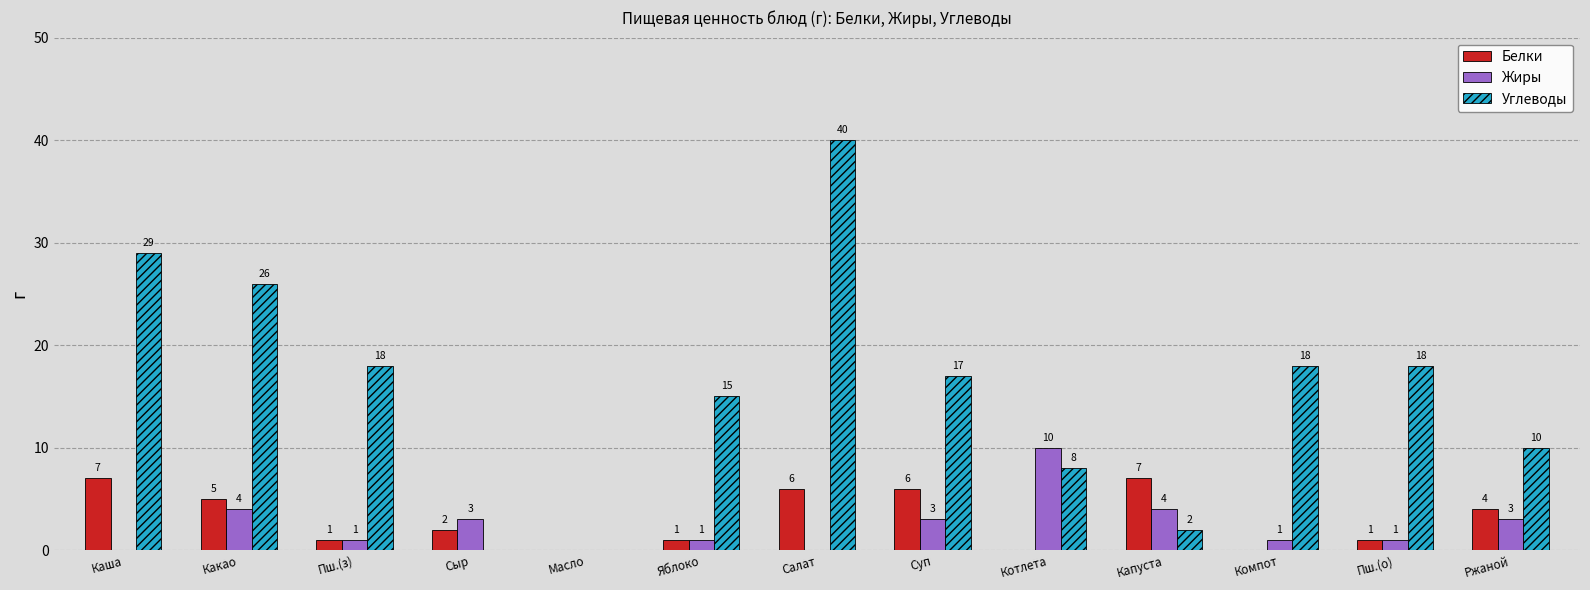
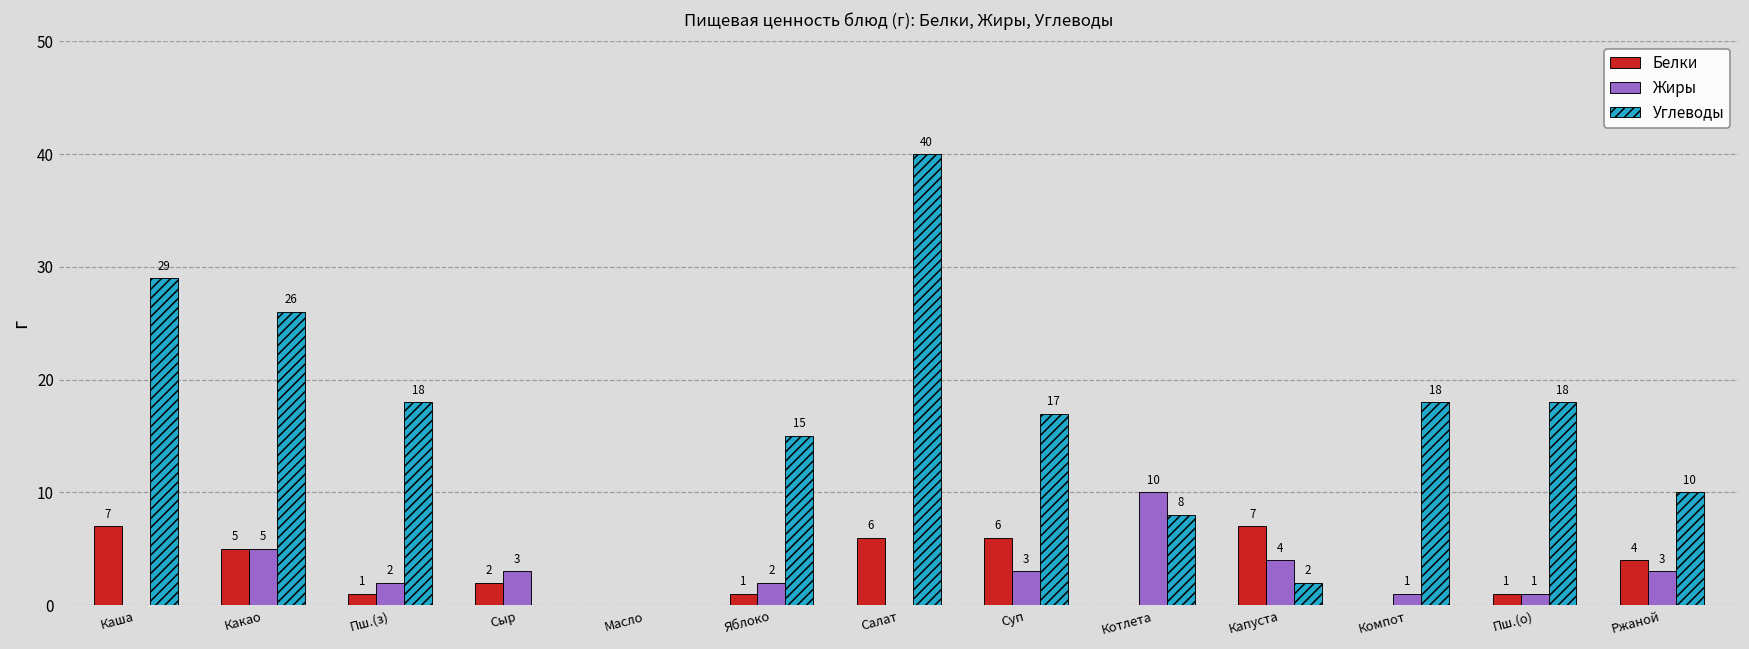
  {
    "Белки": {
      "Каша": 7,
      "Какао": 5,
      "Пш.(з)": 1,
      "Сыр": 2,
      "Яблоко": 1,
      "Салат": 6,
      "Суп": 6,
      "Капуста": 7,
      "Пш.(о)": 1,
      "Ржаной": 4
    },
    "Жиры": {
-     "Какао": 4,
-     "Пш.(з)": 1,
+     "Какао": 5,
+     "Пш.(з)": 2,
      "Сыр": 3,
-     "Яблоко": 1,
+     "Яблоко": 2,
      "Суп": 3,
      "Котлета": 10,
      "Капуста": 4,
      "Компот": 1,
      "Пш.(о)": 1,
      "Ржаной": 3
    },
    "Углеводы": {
      "Каша": 29,
      "Какао": 26,
      "Пш.(з)": 18,
      "Яблоко": 15,
      "Салат": 40,
      "Суп": 17,
      "Котлета": 8,
      "Капуста": 2,
      "Компот": 18,
      "Пш.(о)": 18,
      "Ржаной": 10
    }
  }
